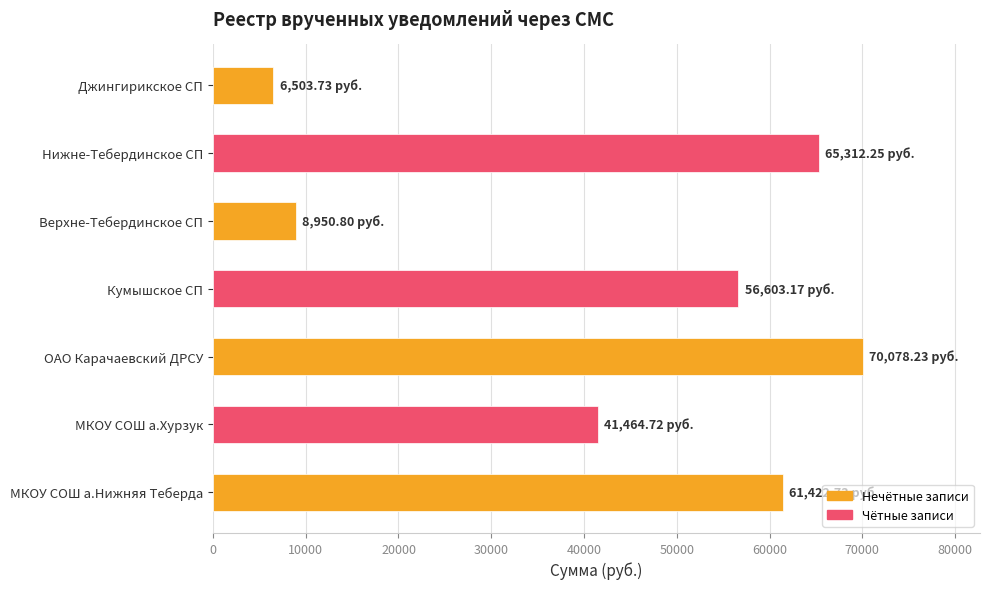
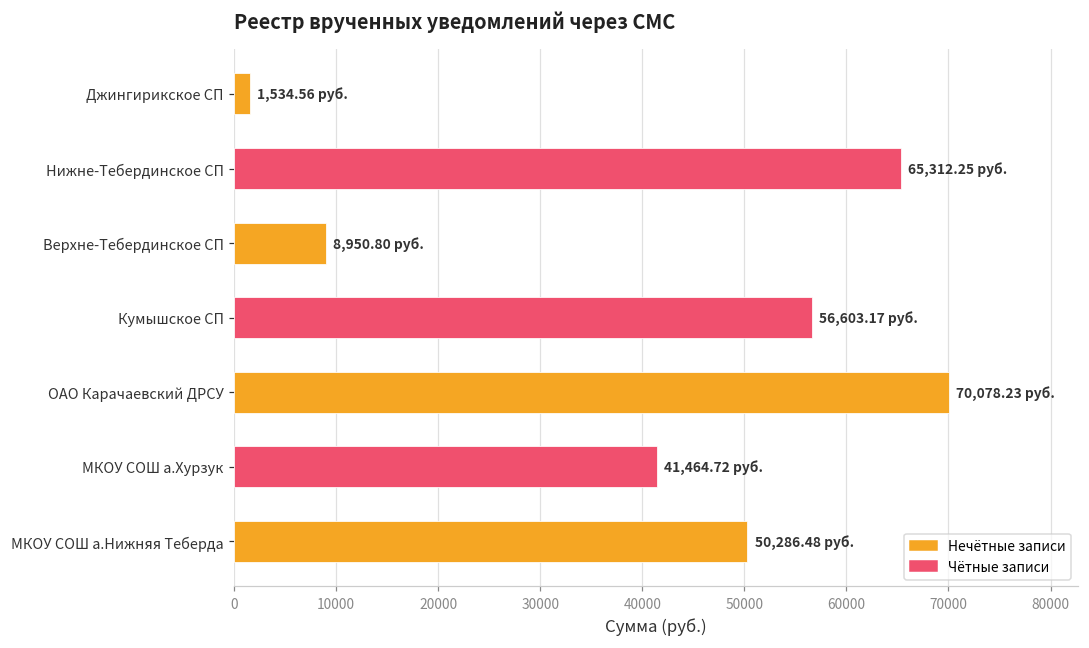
  {
-   "Джингирикское СП": "6,503.73",
+   "Джингирикское СП": "1,534.56",
    "Нижне-Тебердинское СП": "65,312.25",
    "Верхне-Тебердинское СП": "8,950.80",
    "Кумышское СП": "56,603.17",
    "ОАО Карачаевский ДРСУ": "70,078.23",
    "МКОУ СОШ а.Хурзук": "41,464.72",
-   "МКОУ СОШ а.Нижняя Теберда": "61000"
+   "МКОУ СОШ а.Нижняя Теберда": "50000"
  }
